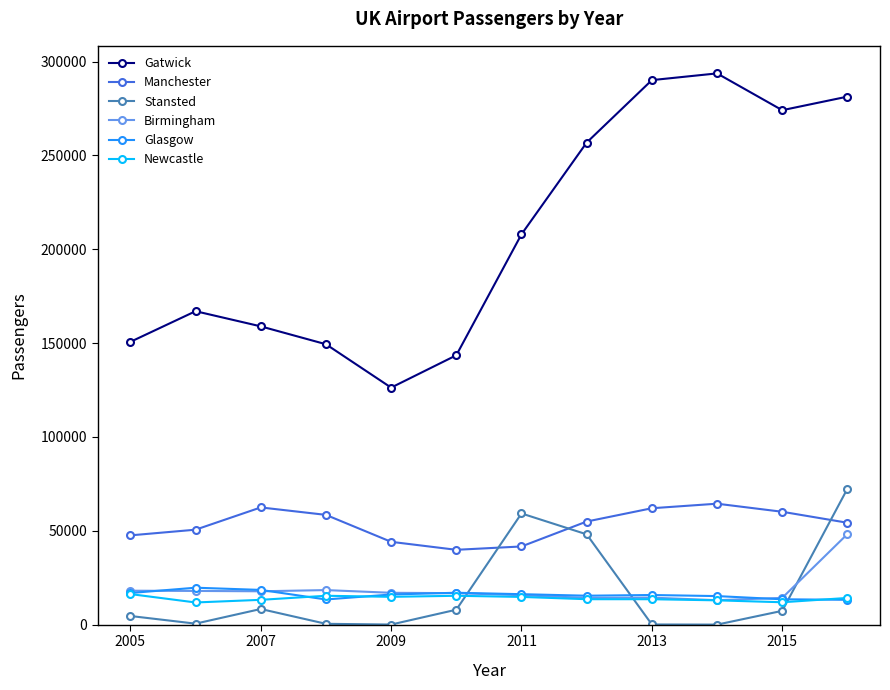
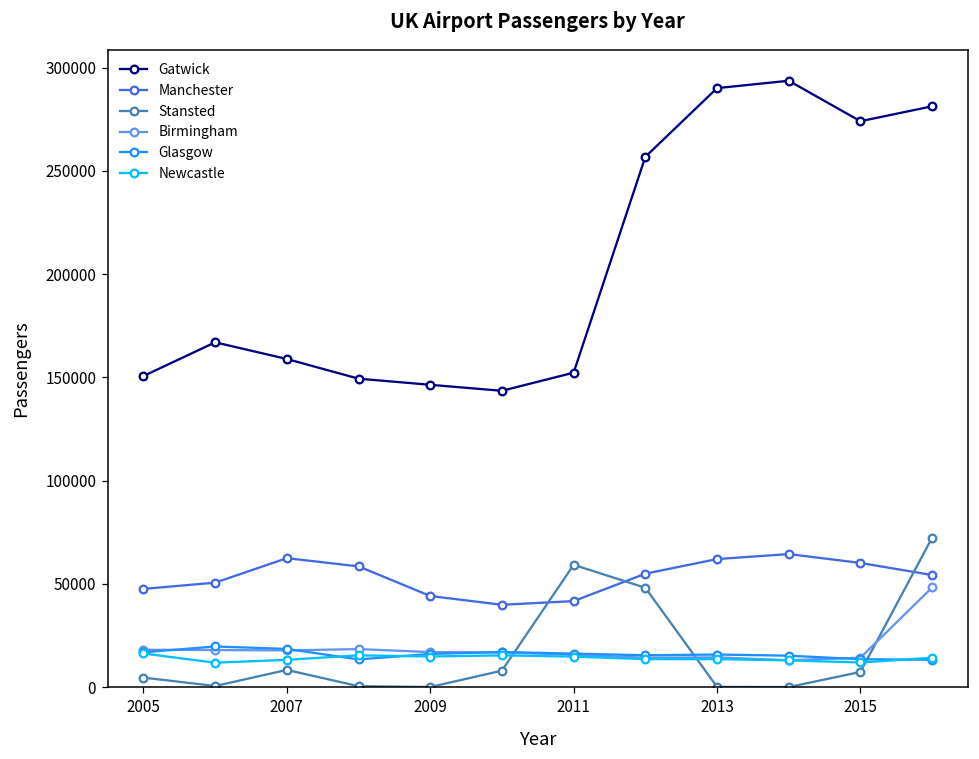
  {
    "Gatwick": {
      "2005": 151000,
      "2007": 159000,
-     "2009": 126000,
-     "2011": 208000,
+     "2009": 146000,
+     "2011": 152000,
      "2013": 290000,
      "2015": 274000
    }
  }
